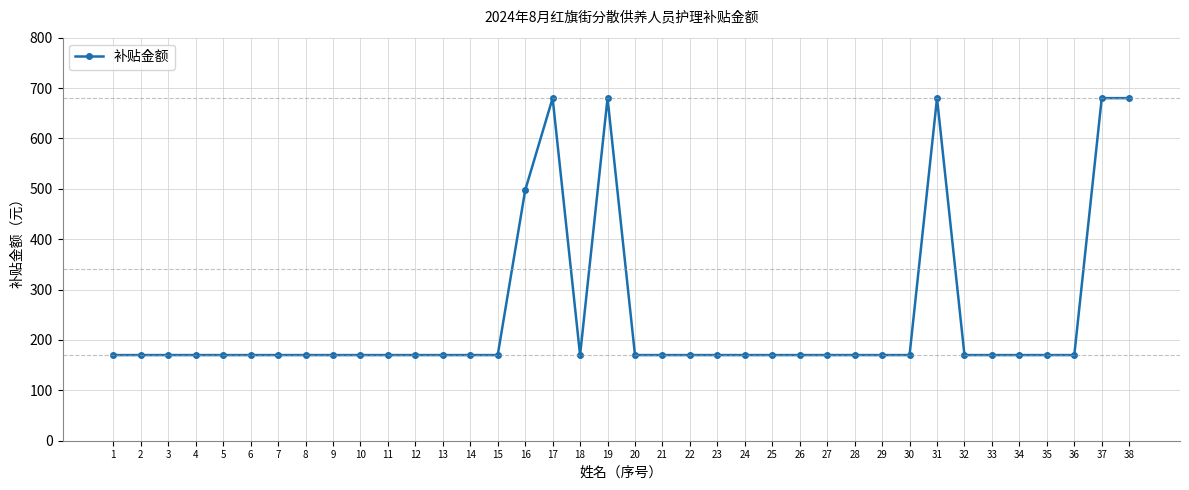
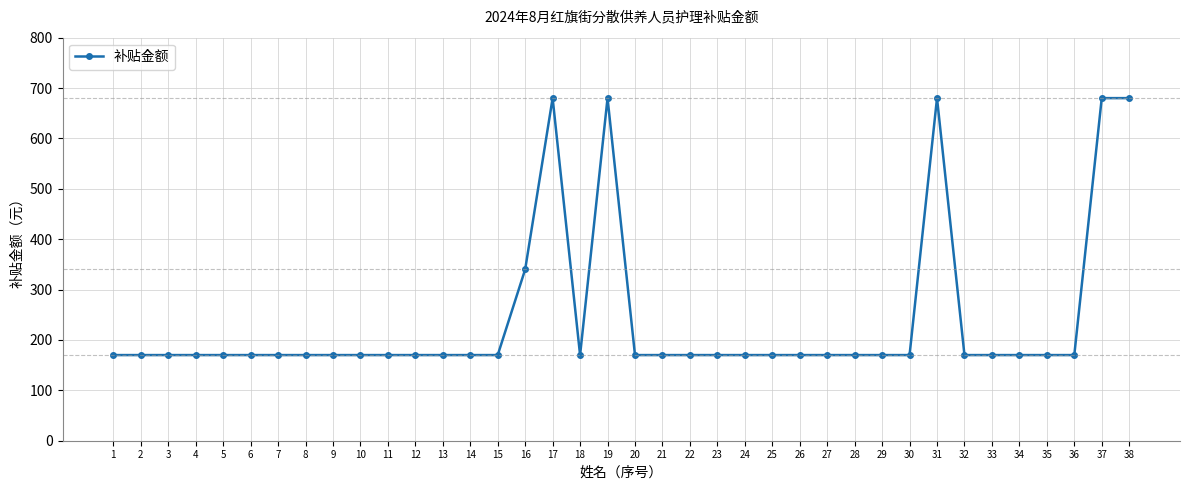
  {
    "1": 170,
    "2": 170,
    "3": 170,
    "4": 170,
    "5": 170,
    "6": 170,
    "7": 170,
    "8": 170,
    "9": 170,
    "10": 170,
    "11": 170,
    "12": 170,
    "13": 170,
    "14": 170,
    "15": 170,
-   "16": 500,
+   "16": 340,
    "17": 680,
    "18": 170,
    "19": 680,
    "20": 170,
    "21": 170,
    "22": 170,
    "23": 170,
    "24": 170,
    "25": 170,
    "26": 170,
    "27": 170,
    "28": 170,
    "29": 170,
    "30": 170,
    "31": 680,
    "32": 170,
    "33": 170,
    "34": 170,
    "35": 170,
    "36": 170,
    "37": 680,
    "38": 680
  }
